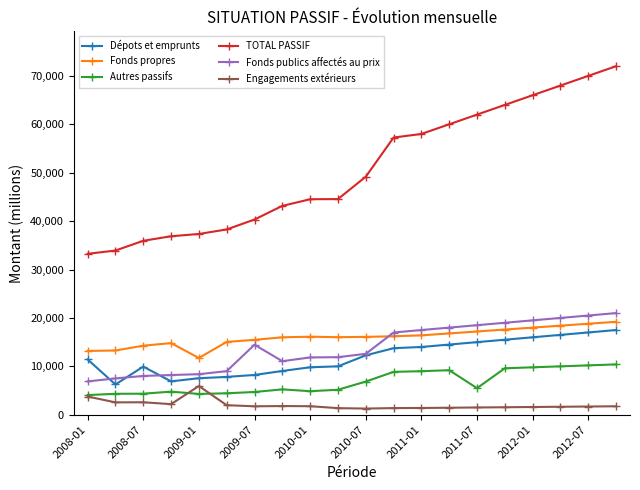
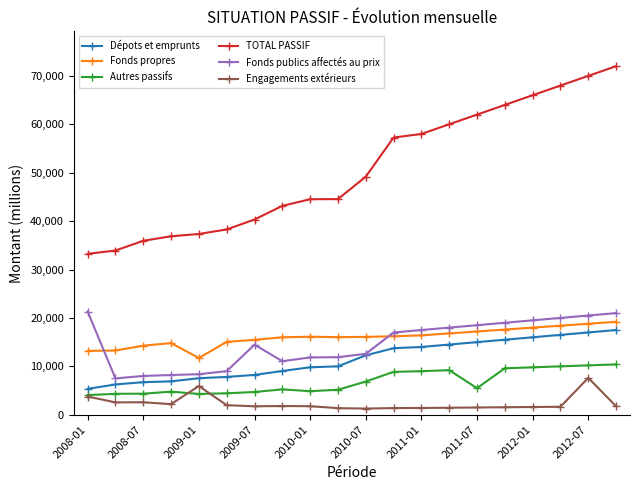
  {
    "Dépots et emprunts": {
-     "2008-01": "11,000",
-     "2008-07": "10,000",
+     "2008-01": "5,000",
+     "2008-07": "7,000",
      "2009-01": "8,000",
      "2009-07": "8,000",
      "2010-01": "10,000",
      "2011-01": "14,000",
      "2011-07": "15,000",
      "2012-01": "16,000",
      "2012-07": "17,000"
    },
    "Fonds propres": {
      "2008-01": "13,000",
      "2008-07": "14,000",
      "2009-01": "12,000",
      "2009-07": "15,000",
      "2010-01": "16,000",
      "2010-07": "16,000",
      "2011-01": "16,000",
      "2011-07": "17,000",
      "2012-01": "18,000",
      "2012-07": "19,000"
    },
    "Autres passifs": {
      "2008-07": "4,000",
      "2009-01": "4,000",
      "2009-07": "5,000",
      "2010-01": "5,000",
      "2010-07": "7,000",
      "2011-01": "9,000",
      "2011-07": "5,000",
      "2012-01": "10,000",
      "2012-07": "10,000"
    },
    "TOTAL PASSIF": {
      "2008-01": "33,000",
      "2008-07": "36,000",
      "2009-01": "37,000",
      "2009-07": "40,000",
      "2010-01": "45,000",
      "2010-07": "49,000",
      "2011-01": "58,000",
      "2011-07": "62,000",
      "2012-01": "66,000",
      "2012-07": "70,000"
    },
    "Fonds publics affectés au prix": {
-     "2008-01": "7,000",
+     "2008-01": "21,000",
      "2008-07": "8,000",
      "2009-01": "8,000",
      "2009-07": "14,000",
      "2010-01": "12,000",
      "2011-01": "18,000",
      "2011-07": "19,000",
      "2012-01": "20,000",
      "2012-07": "21,000"
    },
    "Engagements extérieurs": {
      "2008-07": "3,000",
      "2009-01": "6,000",
      "2009-07": "2,000",
      "2010-01": "2,000",
      "2010-07": "1,000",
      "2011-01": "1,000",
      "2011-07": "2,000",
      "2012-01": "2,000",
-     "2012-07": "2,000"
+     "2012-07": "8,000"
    }
  }
